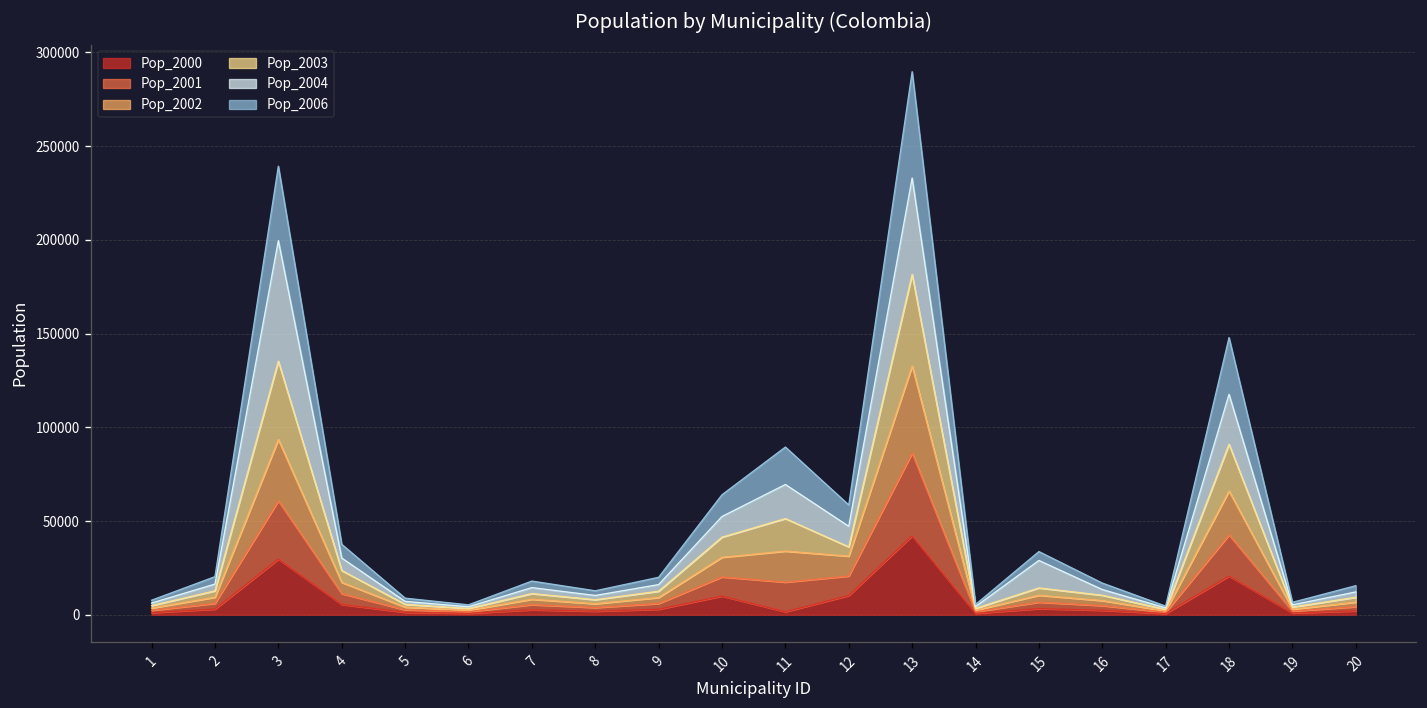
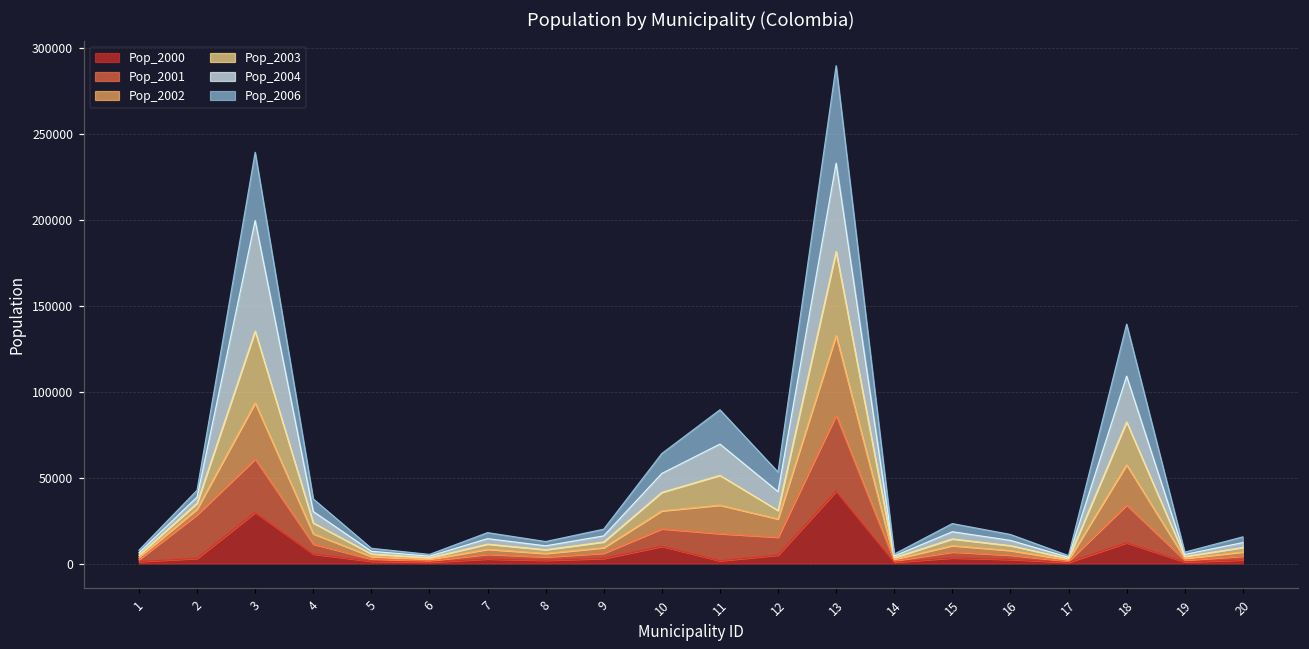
  {
    "Pop_2000": {
      "2": 3000,
      "3": 30000,
      "4": 5000,
      "7": 3000,
      "8": 2000,
      "9": 3000,
      "10": 10000,
      "11": 2000,
-     "12": 10000,
+     "12": 5000,
      "13": 42000,
      "15": 3000,
      "16": 2000,
-     "18": 21000,
+     "18": 12000,
      "20": 2000
    },
    "Pop_2001": {
-     "2": 3000,
+     "2": 25000,
      "3": 31000,
      "4": 6000,
      "7": 3000,
      "8": 2000,
      "9": 3000,
      "10": 10000,
      "11": 16000,
      "12": 10000,
      "13": 44000,
      "15": 3000,
      "16": 3000,
      "18": 22000,
      "20": 2000
    },
    "Pop_2002": {
      "2": 3000,
      "3": 33000,
      "4": 6000,
      "7": 3000,
      "8": 2000,
      "9": 3000,
      "10": 10000,
      "11": 17000,
      "12": 11000,
      "13": 46000,
      "15": 4000,
      "16": 3000,
      "18": 23000,
      "20": 2000
    },
    "Pop_2003": {
      "2": 3000,
      "3": 42000,
      "4": 6000,
      "7": 3000,
      "8": 2000,
      "9": 3000,
      "10": 11000,
      "11": 17000,
      "12": 5000,
      "13": 49000,
      "15": 4000,
      "16": 3000,
      "18": 25000,
      "20": 3000
    },
    "Pop_2004": {
      "2": 4000,
      "3": 64000,
      "4": 7000,
      "7": 3000,
      "8": 2000,
      "9": 4000,
      "10": 11000,
      "11": 18000,
      "12": 11000,
      "13": 51000,
-     "15": 15000,
+     "15": 4000,
      "16": 3000,
      "18": 27000,
      "20": 3000
    },
    "Pop_2006": {
      "2": 4000,
      "3": 40000,
      "4": 7000,
      "5": 2000,
      "7": 4000,
      "8": 2000,
      "9": 4000,
      "10": 12000,
      "11": 20000,
      "12": 11000,
      "13": 57000,
      "15": 5000,
      "16": 3000,
      "18": 30000,
      "20": 3000
    }
  }
